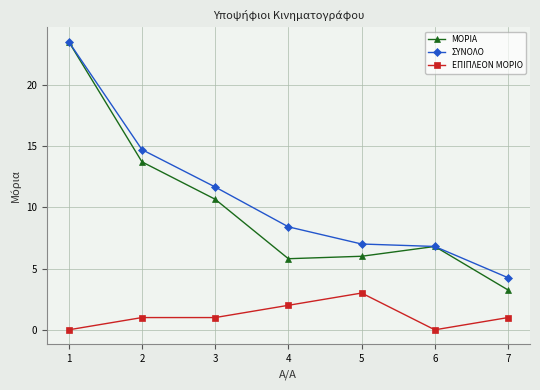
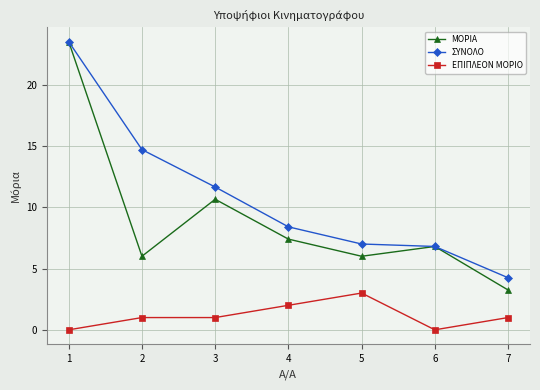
  {
    "ΜΟΡΙΑ": {
-     "2": 13.7,
+     "2": 6.0,
      "3": 10.7,
-     "4": 5.8,
+     "4": 7.4,
      "5": 6.0,
      "7": 3.3
    },
    "ΣΥΝΟΛΟ": {
      "2": 14.7,
      "3": 11.7,
      "4": 8.4,
      "5": 7.0,
      "7": 4.3
    },
    "ΕΠΙΠΛΕΟΝ ΜΟΡΙΟ": {
      "1": 0.0,
      "2": 1.0,
      "3": 1.0,
      "4": 2.0,
      "5": 3.0,
      "6": 0.0,
      "7": 1.0
    }
  }
